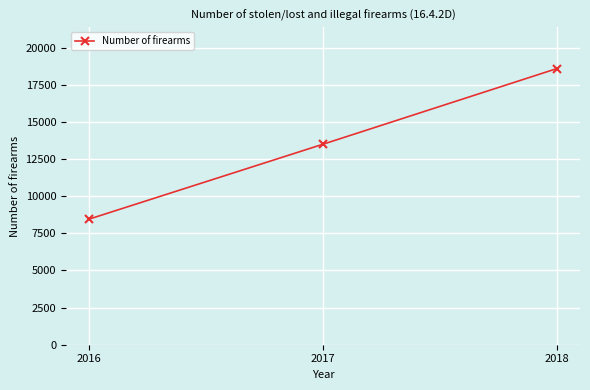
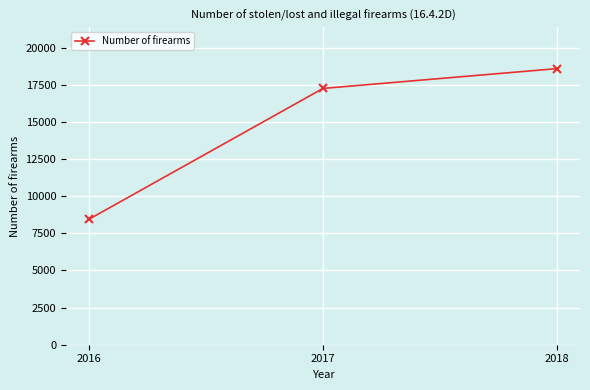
  {
    "2016": 8500,
-   "2017": 13500,
+   "2017": 17300,
    "2018": 18600
  }
